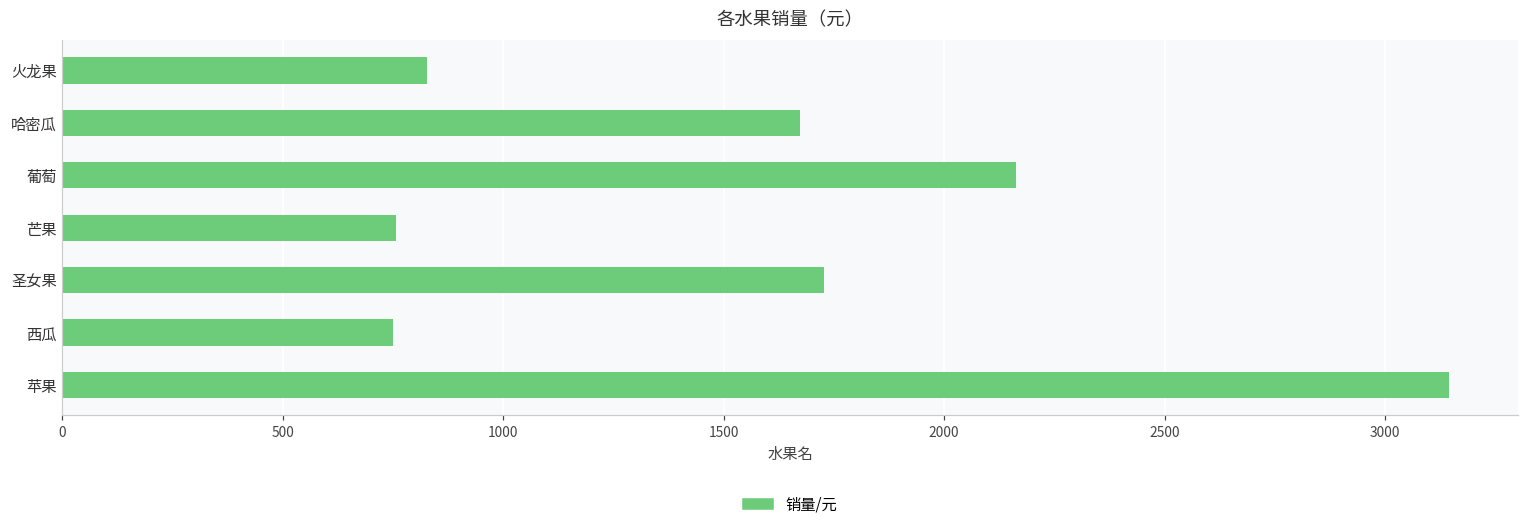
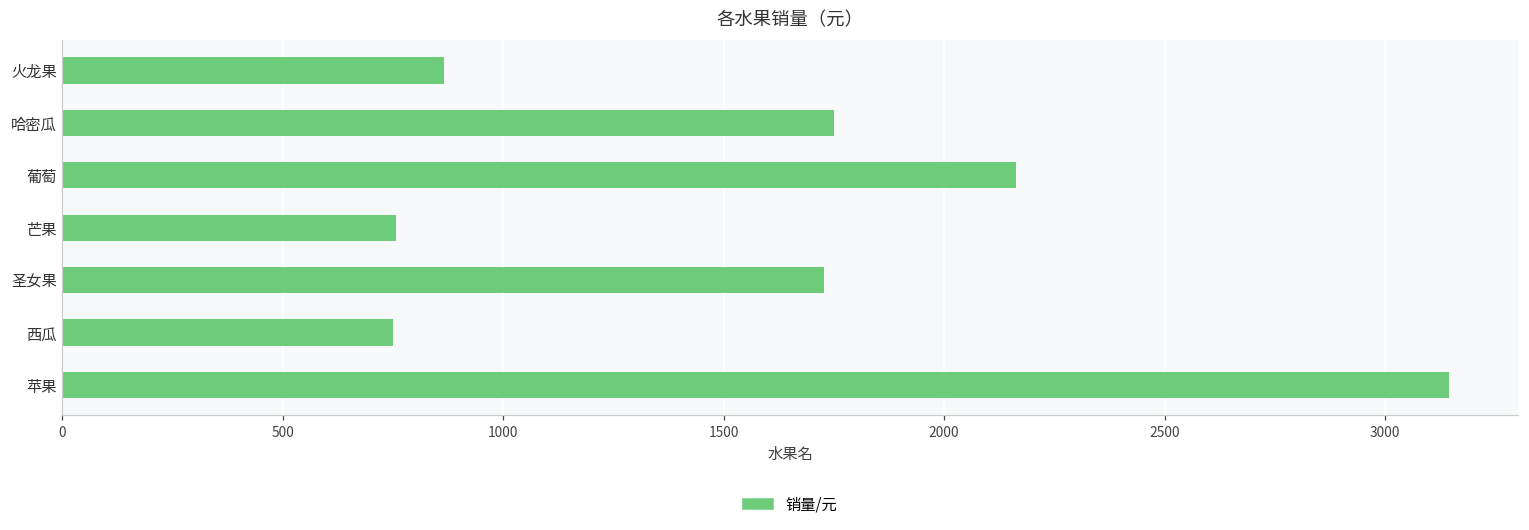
  {
-   "火龙果": 830,
-   "哈密瓜": 1670,
+   "火龙果": 870,
+   "哈密瓜": 1750,
    "葡萄": 2160,
    "芒果": 760,
    "圣女果": 1730,
    "西瓜": 750,
    "苹果": 3140
  }
